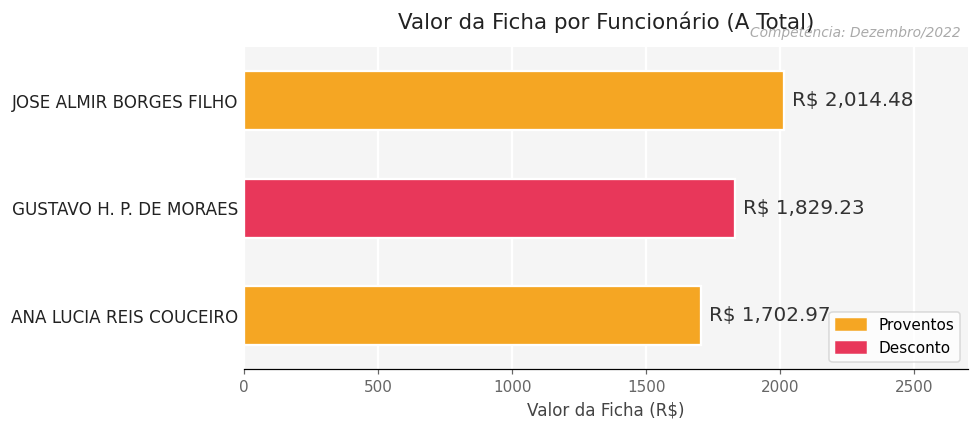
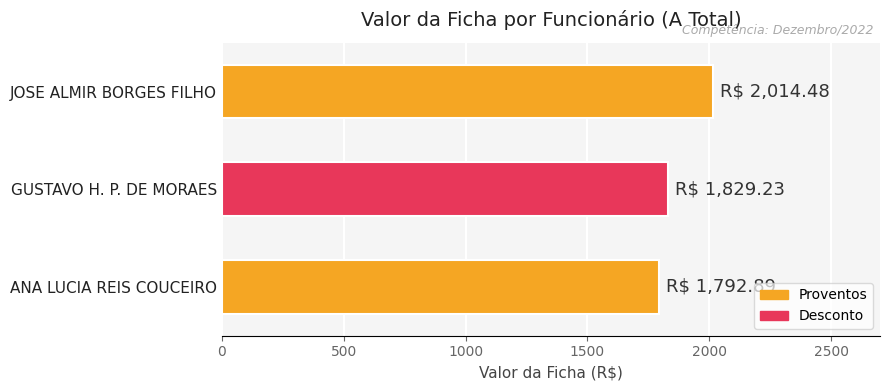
  {
    "JOSE ALMIR BORGES FILHO": "2,014.48",
    "GUSTAVO H. P. DE MORAES": "1,829.23",
-   "ANA LUCIA REIS COUCEIRO": "1,702.97"
+   "ANA LUCIA REIS COUCEIRO": "1,792.89"
  }
